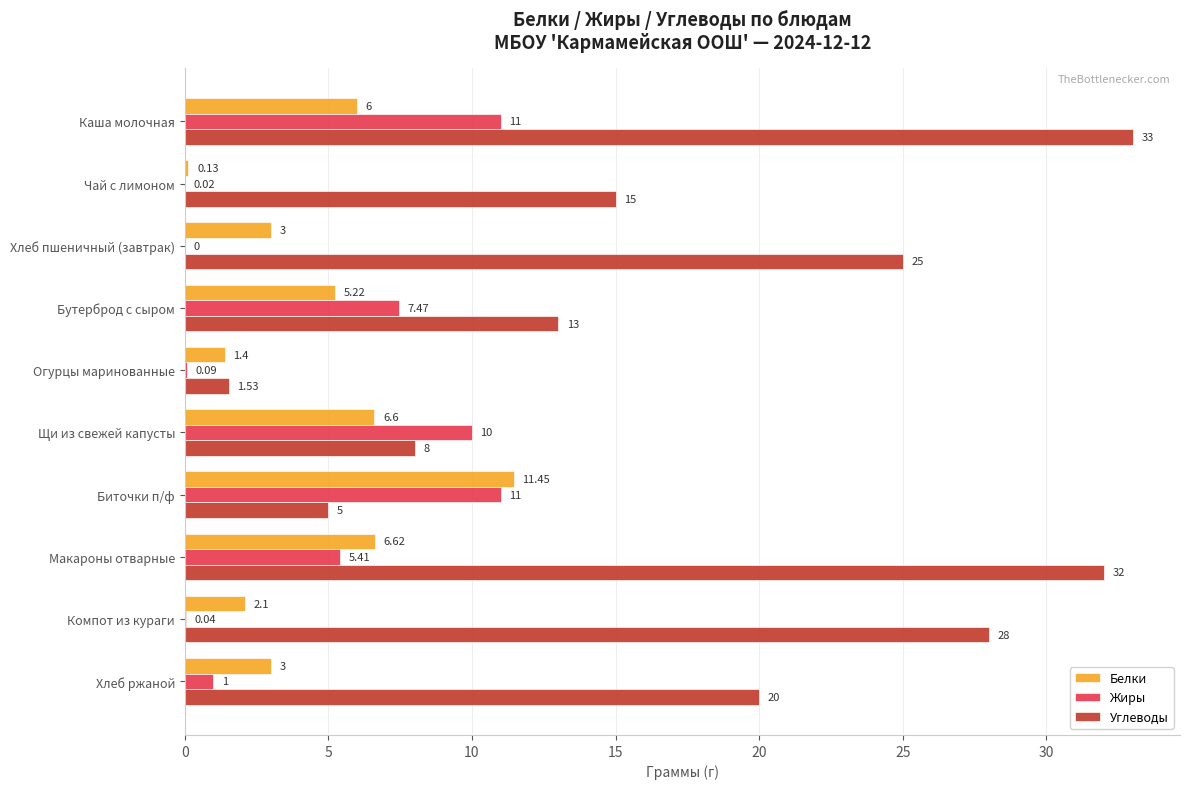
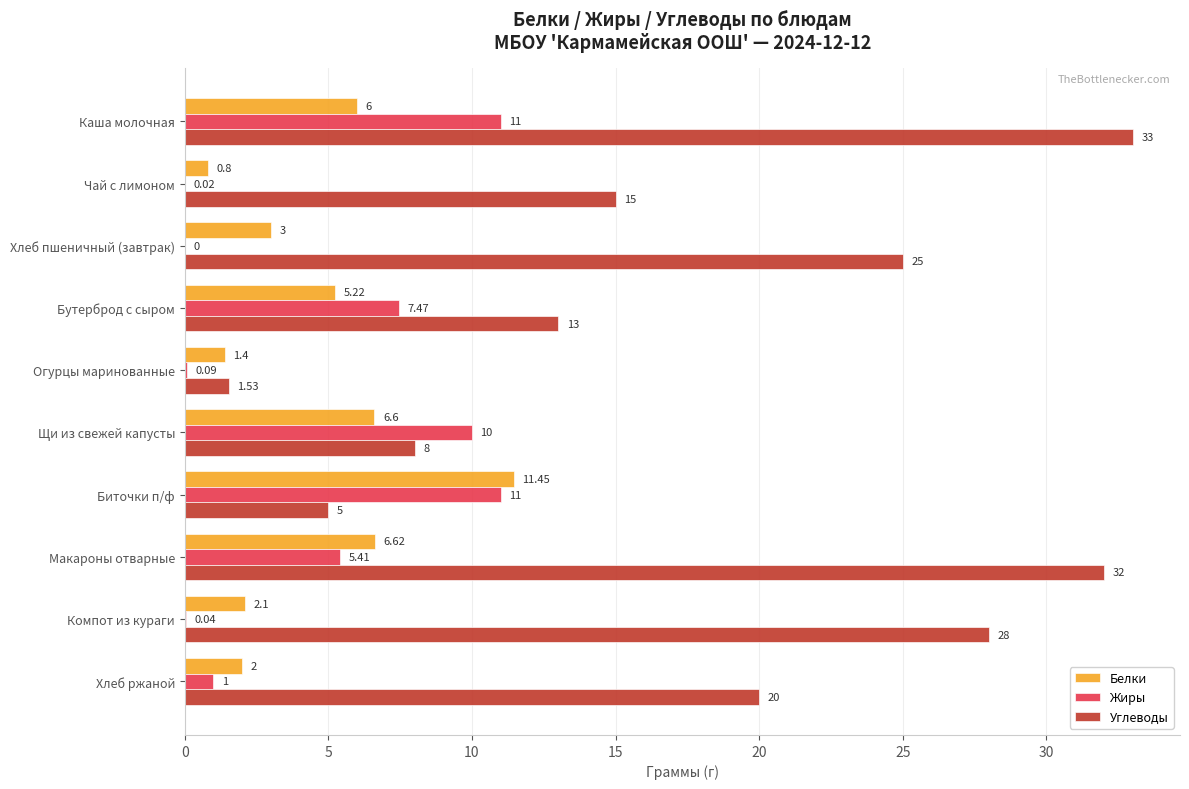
  {
    "Белки": {
      "Каша молочная": 6,
-     "Чай с лимоном": 0.13,
+     "Чай с лимоном": 0.8,
      "Хлеб пшеничный (завтрак)": 3,
      "Бутерброд с сыром": 5.22,
      "Огурцы маринованные": 1.4,
      "Щи из свежей капусты": 6.6,
      "Биточки п/ф": 11.45,
      "Макароны отварные": 6.62,
      "Компот из кураги": 2.1,
-     "Хлеб ржаной": 3
+     "Хлеб ржаной": 2
    }
  }
